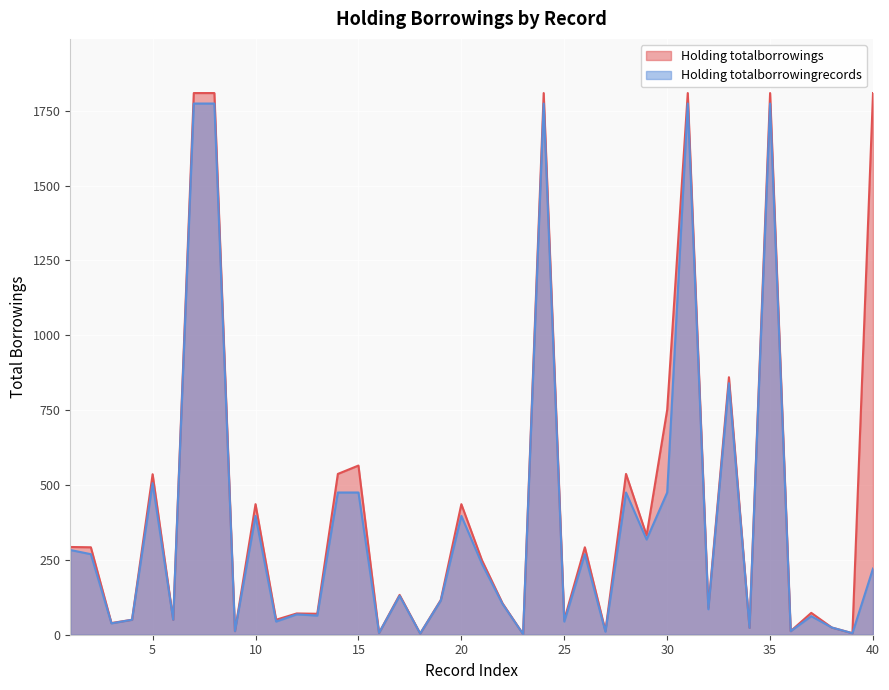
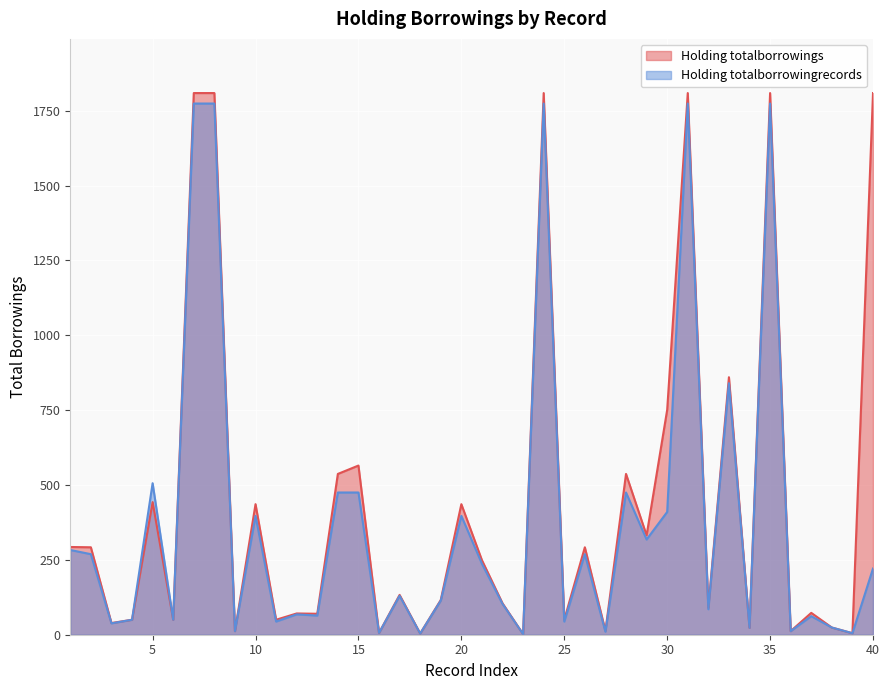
  {
    "Holding totalborrowings": {
-     "5": 540,
+     "5": 440,
      "10": 440,
      "15": 570,
      "20": 440,
      "30": 750,
      "35": 1810,
      "40": 1810
    },
    "Holding totalborrowingrecords": {
      "5": 510,
      "10": 400,
      "15": 480,
      "20": 400,
-     "30": 480,
+     "30": 410,
      "35": 1770,
      "40": 220
    }
  }
